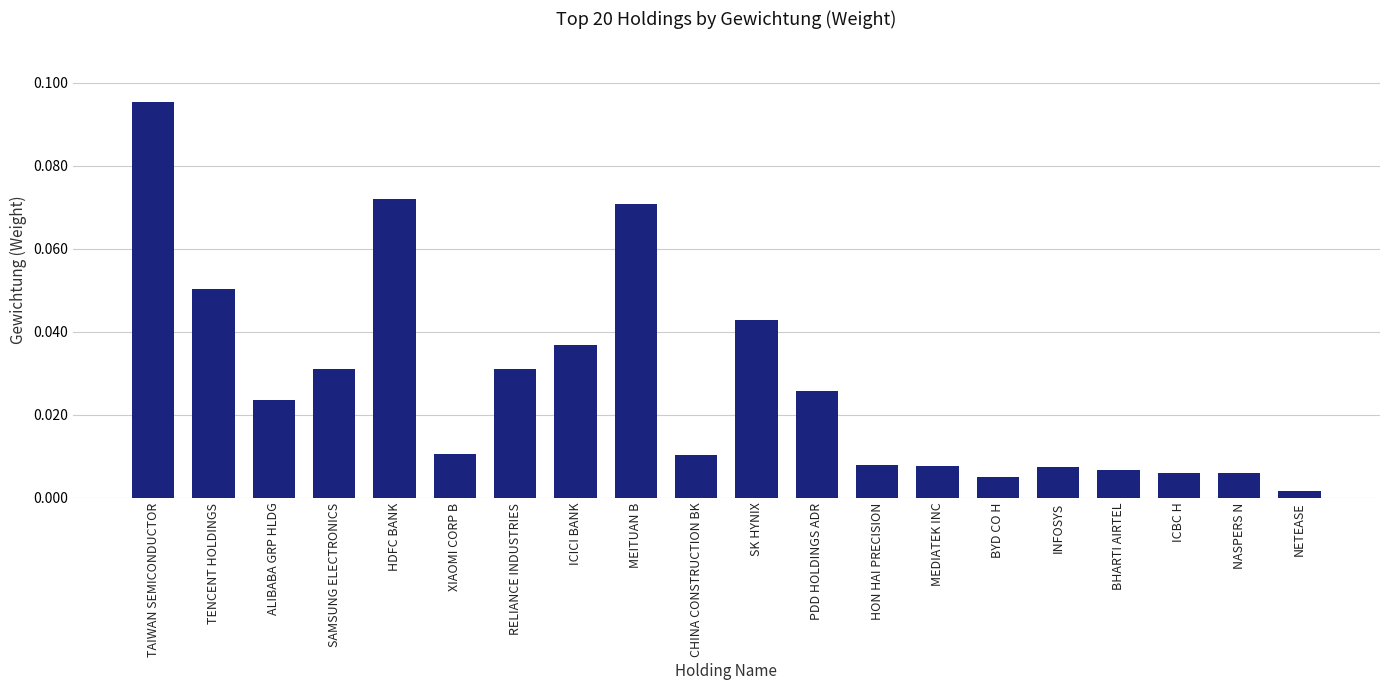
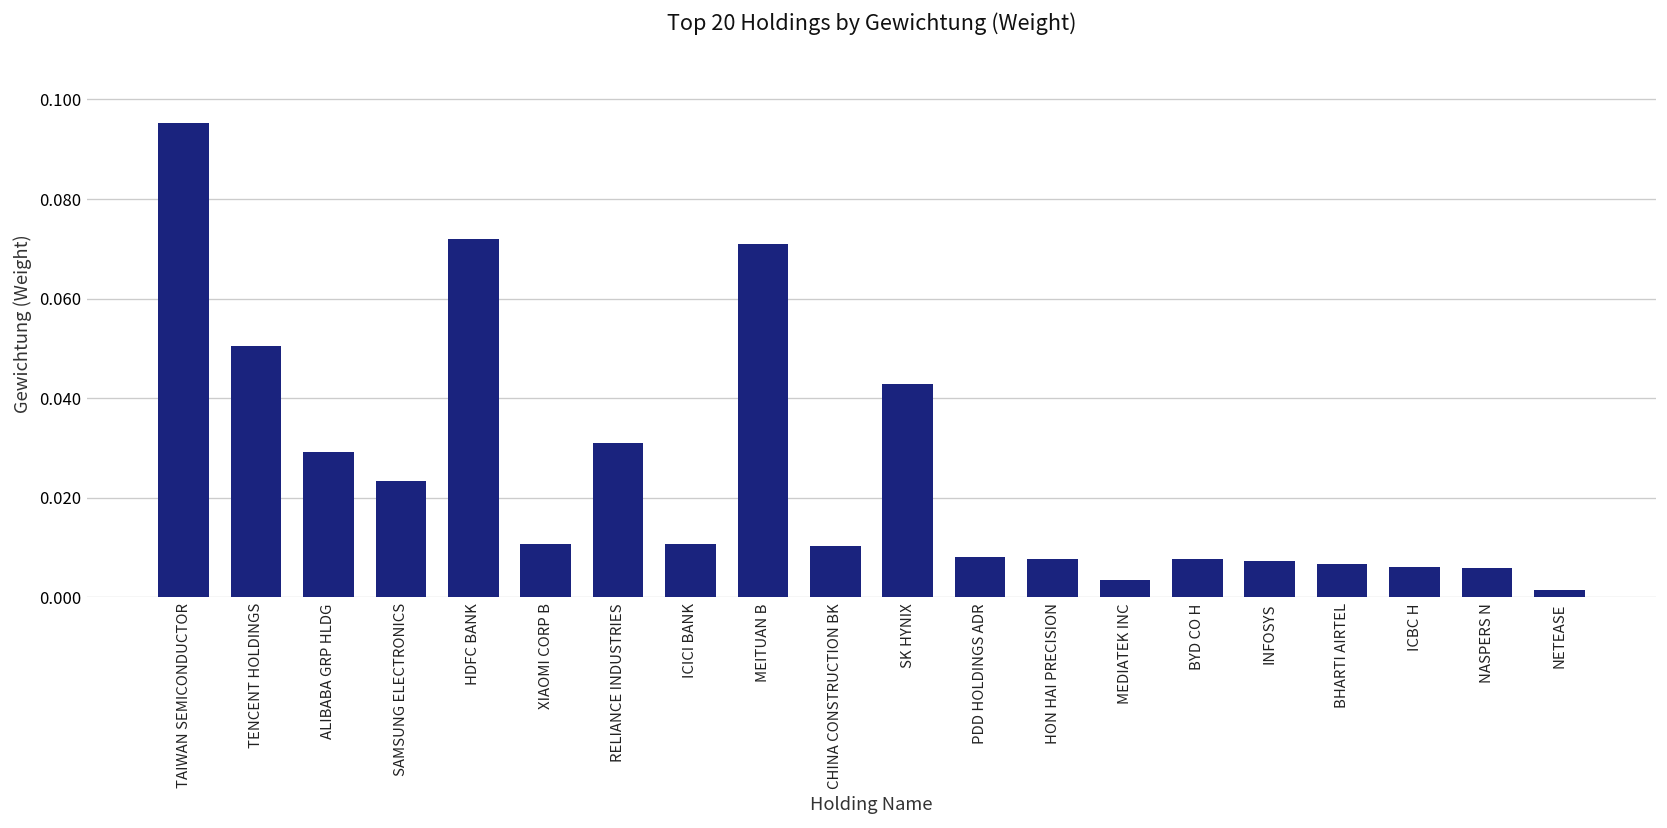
  {
    "TAIWAN SEMICONDUCTOR": 0.095,
    "TENCENT HOLDINGS": 0.050,
-   "ALIBABA GRP HLDG": 0.024,
-   "SAMSUNG ELECTRONICS": 0.031,
+   "ALIBABA GRP HLDG": 0.029,
+   "SAMSUNG ELECTRONICS": 0.023,
    "HDFC BANK": 0.072,
    "XIAOMI CORP B": 0.011,
    "RELIANCE INDUSTRIES": 0.031,
-   "ICICI BANK": 0.037,
+   "ICICI BANK": 0.011,
    "MEITUAN B": 0.071,
    "CHINA CONSTRUCTION BK": 0.010,
    "SK HYNIX": 0.043,
-   "PDD HOLDINGS ADR": 0.026,
+   "PDD HOLDINGS ADR": 0.008,
    "HON HAI PRECISION": 0.008,
-   "MEDIATEK INC": 0.008,
-   "BYD CO H": 0.005,
+   "MEDIATEK INC": 0.004,
+   "BYD CO H": 0.008,
    "INFOSYS": 0.007,
    "BHARTI AIRTEL": 0.007,
    "ICBC H": 0.006,
    "NASPERS N": 0.006,
    "NETEASE": 0.002
  }
